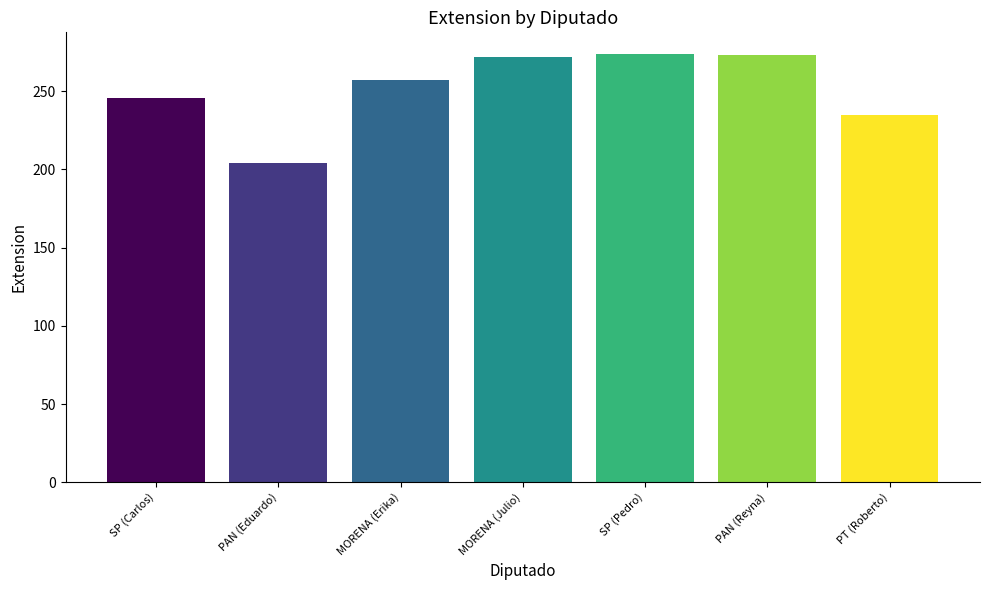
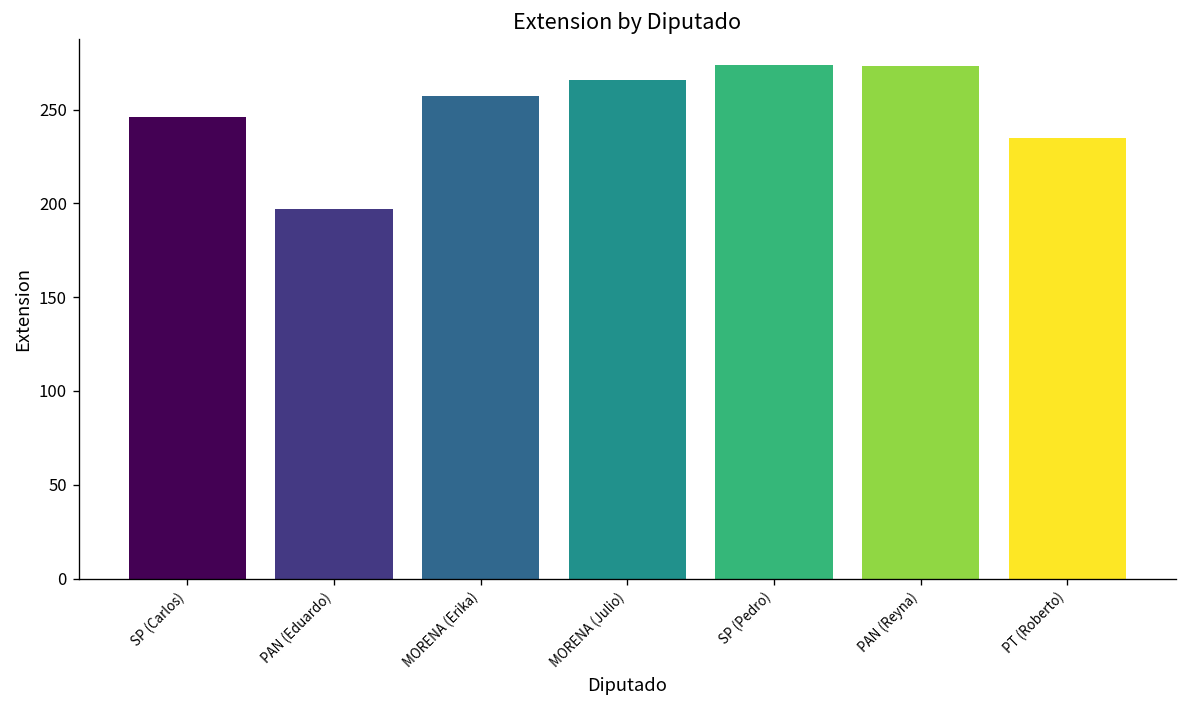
  {
    "SP (Carlos)": 246,
-   "PAN (Eduardo)": 204,
+   "PAN (Eduardo)": 197,
    "MORENA (Erika)": 257,
-   "MORENA (Julio)": 272,
+   "MORENA (Julio)": 266,
    "SP (Pedro)": 274,
    "PAN (Reyna)": 273,
    "PT (Roberto)": 235
  }
